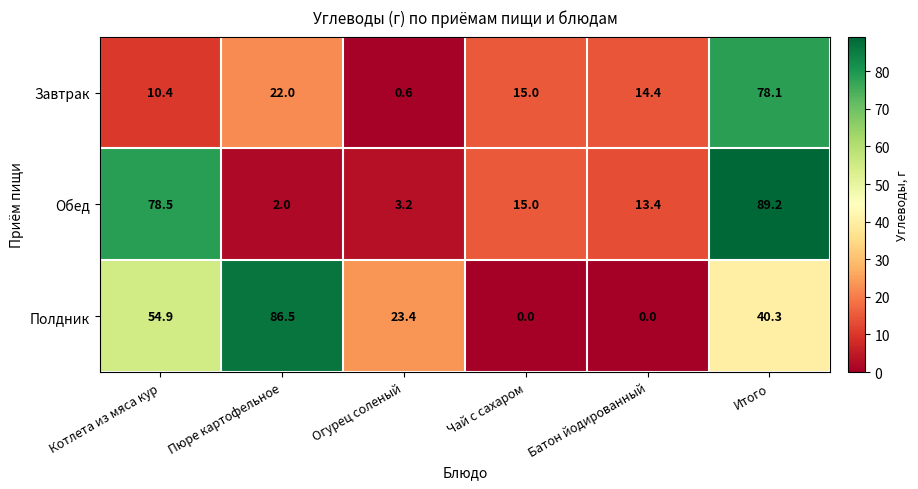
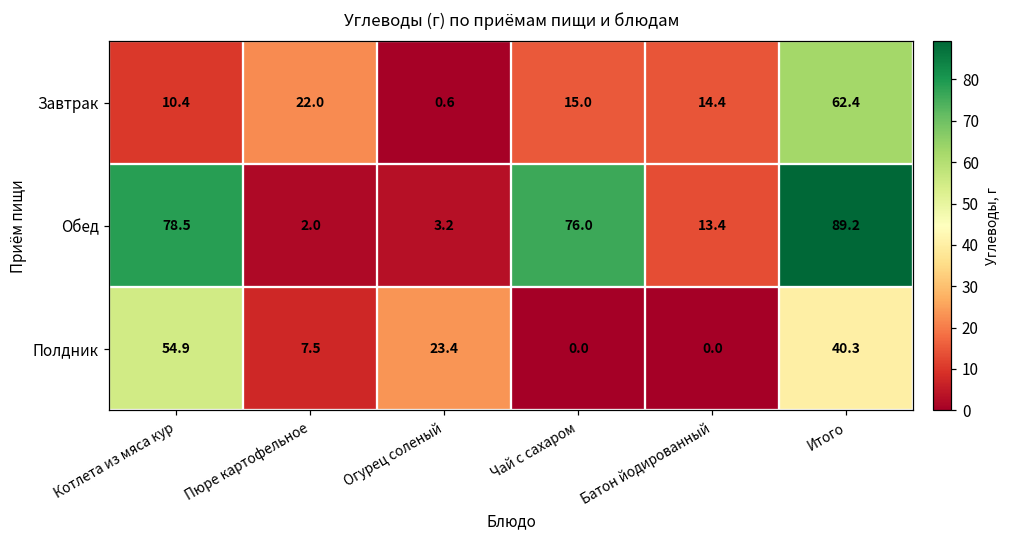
  {
    "Завтрак": {
      "Котлета из мяса кур": 10.4,
      "Пюре картофельное": 22.0,
      "Огурец соленый": 0.6,
      "Чай с сахаром": 15.0,
      "Батон йодированный": 14.4,
-     "Итого": 78.1
+     "Итого": 62.4
    },
    "Обед": {
      "Котлета из мяса кур": 78.5,
      "Пюре картофельное": 2.0,
      "Огурец соленый": 3.2,
-     "Чай с сахаром": 15.0,
+     "Чай с сахаром": 76.0,
      "Батон йодированный": 13.4,
      "Итого": 89.2
    },
    "Полдник": {
      "Котлета из мяса кур": 54.9,
-     "Пюре картофельное": 86.5,
+     "Пюре картофельное": 7.5,
      "Огурец соленый": 23.4,
      "Чай с сахаром": 0.0,
      "Батон йодированный": 0.0,
      "Итого": 40.3
    }
  }
